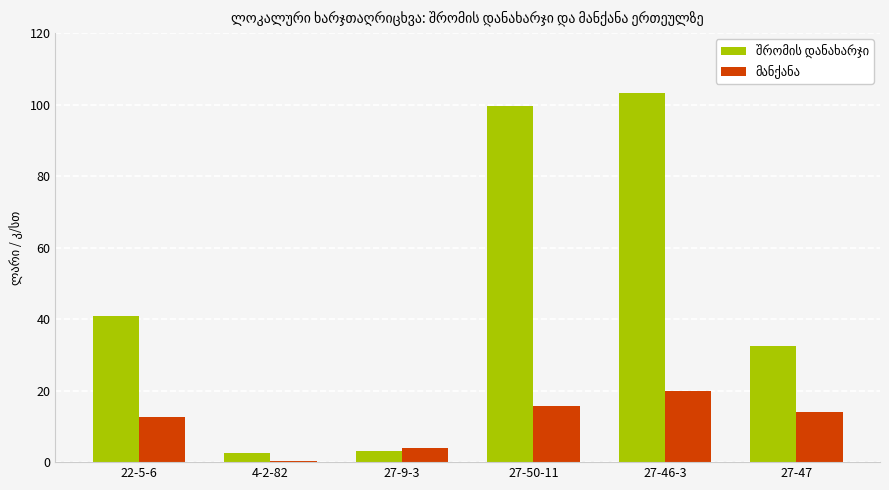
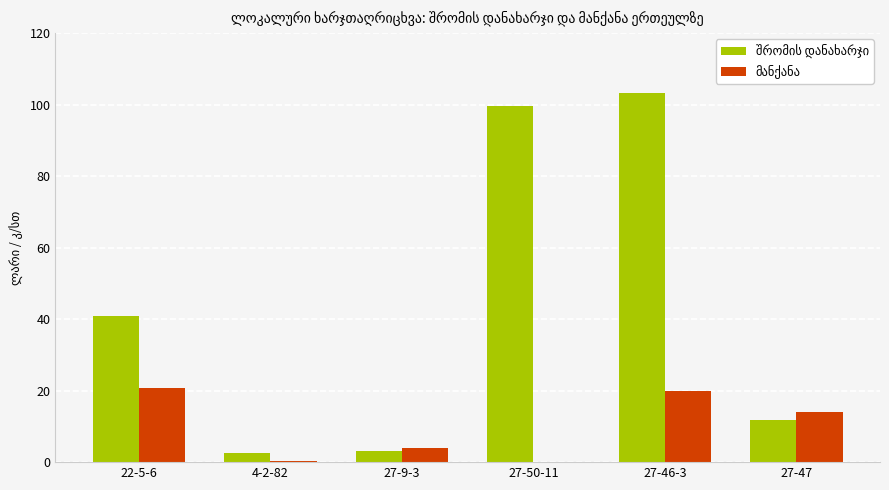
  {
    "შრომის დანახარჯი": {
      "22-5-6": 41,
      "4-2-82": 2,
      "27-9-3": 3,
      "27-50-11": 100,
      "27-46-3": 103,
-     "27-47": 33
+     "27-47": 12
    },
    "მანქანა": {
-     "22-5-6": 12,
+     "22-5-6": 21,
      "27-9-3": 4,
-     "27-50-11": 16,
+     "27-50-11": 0,
      "27-46-3": 20,
      "27-47": 14
    }
  }
